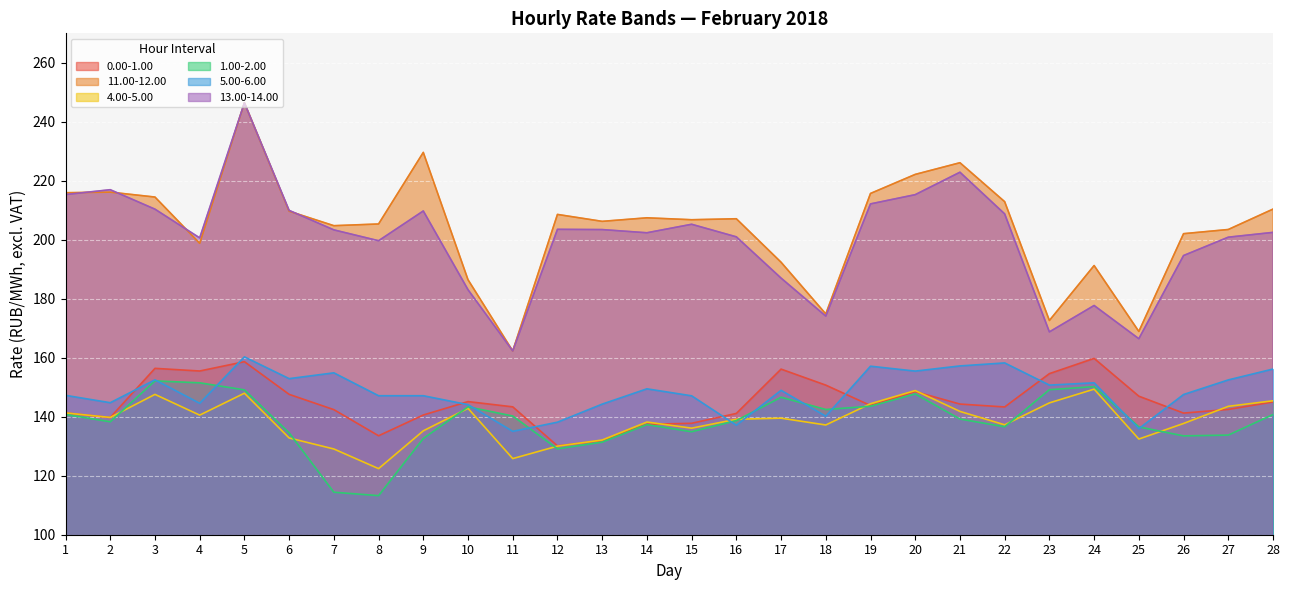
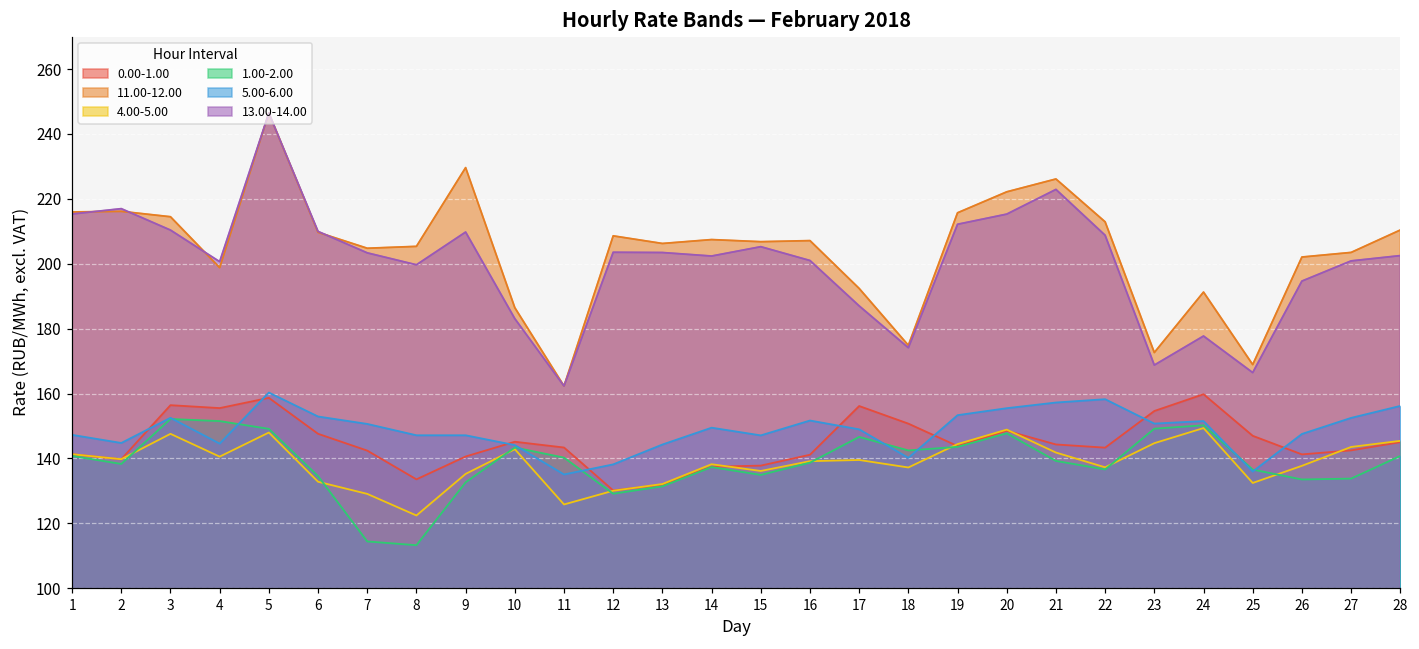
  {
    "4.00-5.00": {
      "3": 148,
      "4": 141,
      "5": 148,
      "6": 133,
      "7": 129,
      "8": 122,
      "9": 135,
      "11": 126,
      "15": 136,
      "17": 140,
      "18": 137,
      "21": 142,
      "23": 145,
      "25": 132,
      "26": 138,
      "27": 144
    },
    "1.00-2.00": {
      "2": 138,
      "4": 152,
      "5": 149,
      "6": 135,
      "7": 114,
      "8": 113,
      "9": 133,
      "11": 140,
      "12": 129,
      "15": 135,
      "17": 147,
      "18": 142,
      "21": 139,
      "23": 149,
      "26": 134,
      "27": 134,
      "28": 141
    },
    "5.00-6.00": {
      "1": 147,
      "2": 145,
      "4": 145,
      "5": 160,
      "6": 153,
-     "7": 155,
+     "7": 151,
      "8": 147,
      "9": 147,
      "11": 135,
      "12": 138,
      "13": 144,
      "14": 149,
      "15": 147,
-     "16": 137,
+     "16": 152,
      "17": 149,
      "18": 140,
-     "19": 157,
+     "19": 153,
      "20": 155,
      "21": 157,
      "22": 158,
      "23": 151,
      "24": 152,
      "26": 148,
      "27": 152,
      "28": 156
    },
    "13.00-14.00": {
      "3": 210,
      "4": 201,
      "7": 203,
      "8": 200,
      "9": 210,
      "10": 183,
      "12": 204,
      "13": 203,
      "14": 202,
      "15": 205,
      "16": 201,
      "17": 187,
      "19": 212,
      "20": 215,
      "21": 223,
      "22": 209,
      "23": 169,
      "24": 178,
      "25": 166,
      "26": 195,
      "27": 201,
      "28": 203
    }
  }
